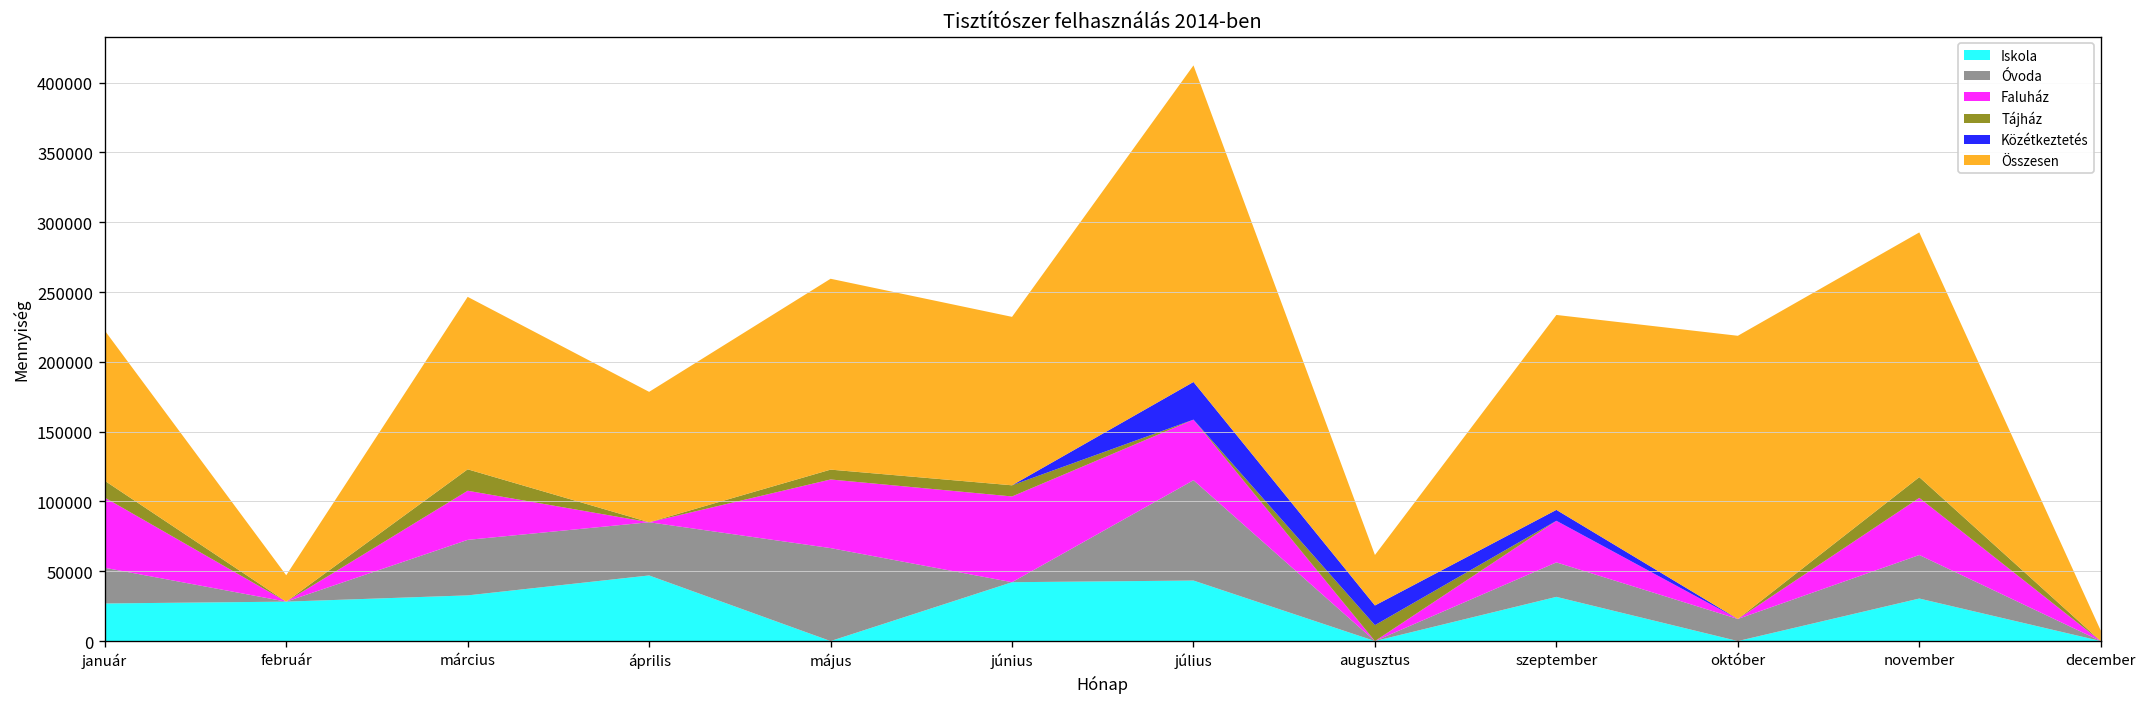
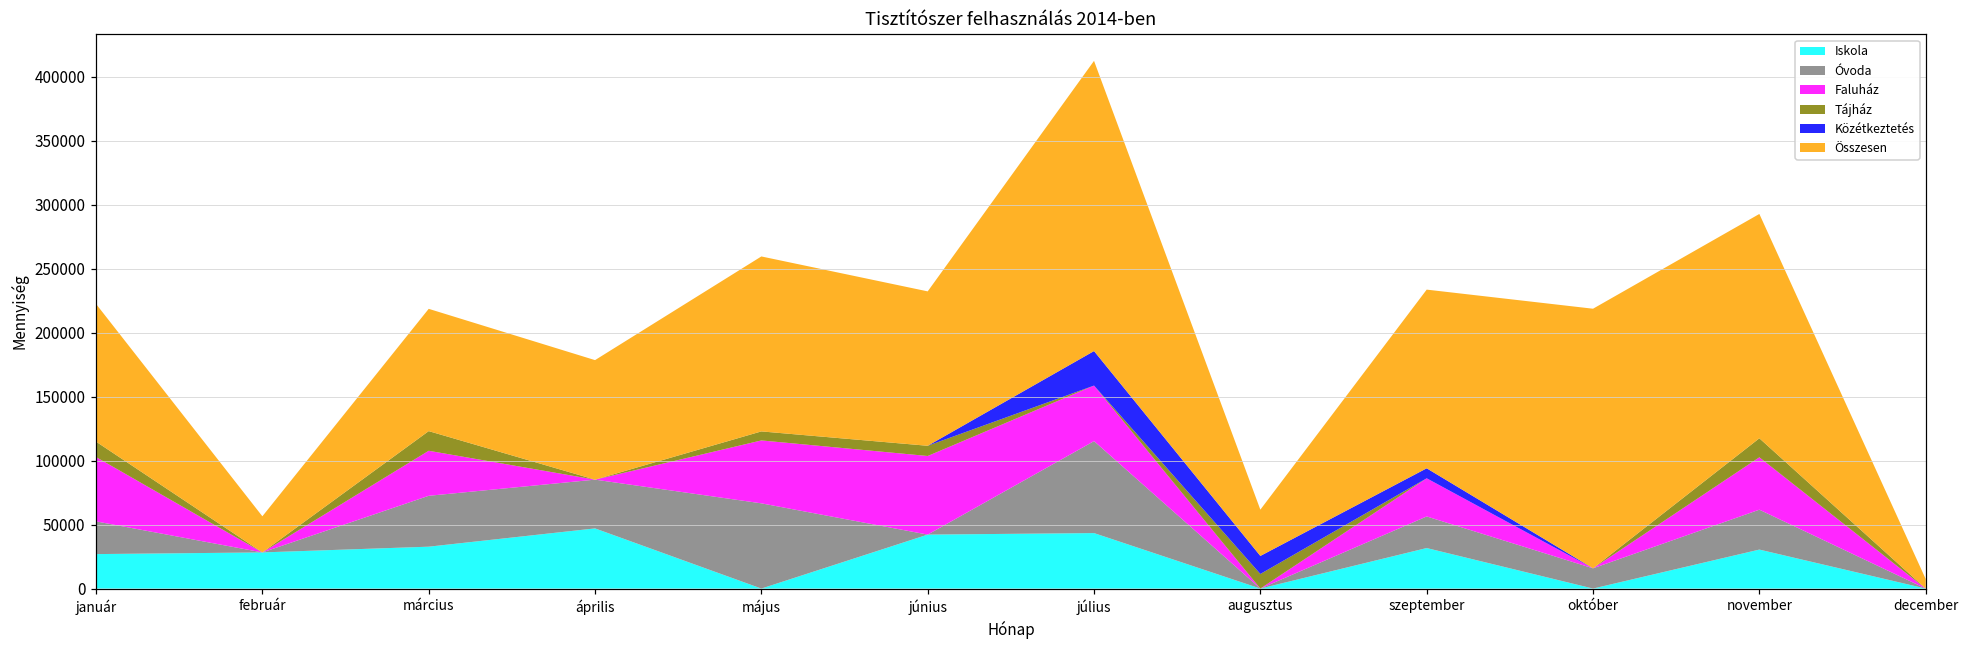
  {
    "Iskola": {
      "január": 27000,
      "március": 33000,
      "április": 47000,
      "május": 0,
      "július": 43000,
      "szeptember": 32000,
      "október": 0,
      "november": 30000
    },
    "Óvoda": {
      "január": 26000,
      "március": 40000,
      "május": 67000,
      "július": 72000,
      "szeptember": 25000,
      "november": 31000
    },
    "Faluház": {
      "január": 50000,
      "március": 35000,
      "május": 49000,
      "június": 61000,
      "november": 41000
    },
    "Tájház": {
      "augusztus": 11000
    },
    "Közétkeztetés": {
      "július": 27000,
      "augusztus": 14000,
      "szeptember": 8000
    },
    "Összesen": {
      "január": 108000,
-     "február": 19000,
-     "március": 124000,
+     "február": 28000,
+     "március": 96000,
      "április": 93000,
      "május": 137000,
      "június": 121000,
      "július": 227000,
      "augusztus": 36000,
      "szeptember": 140000,
      "október": 203000,
      "november": 175000,
      "december": 7000
    }
  }
